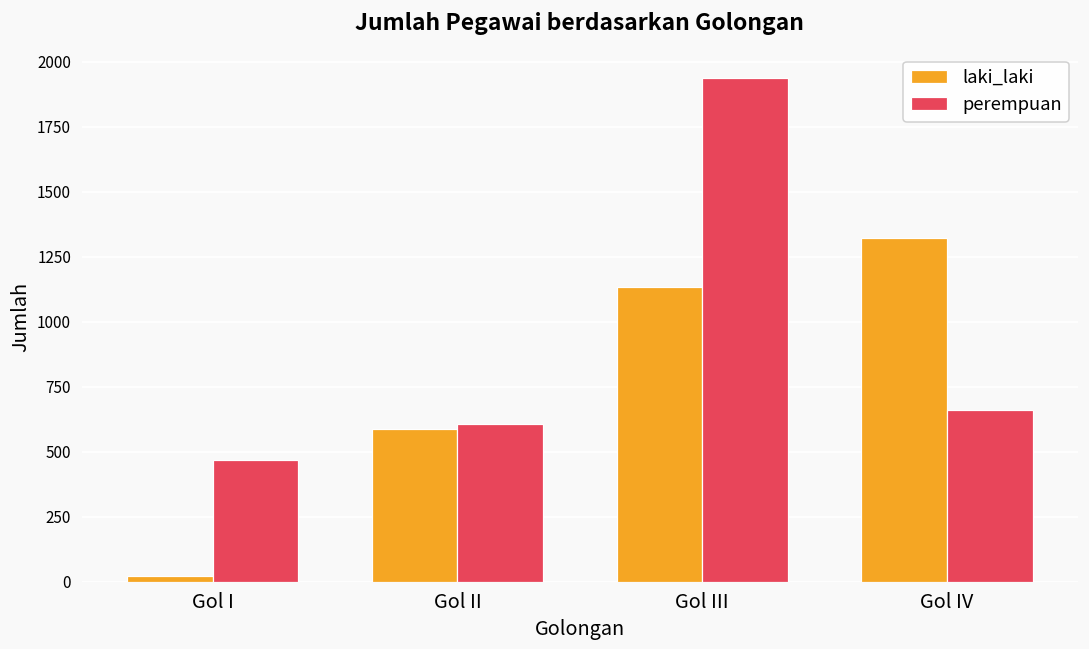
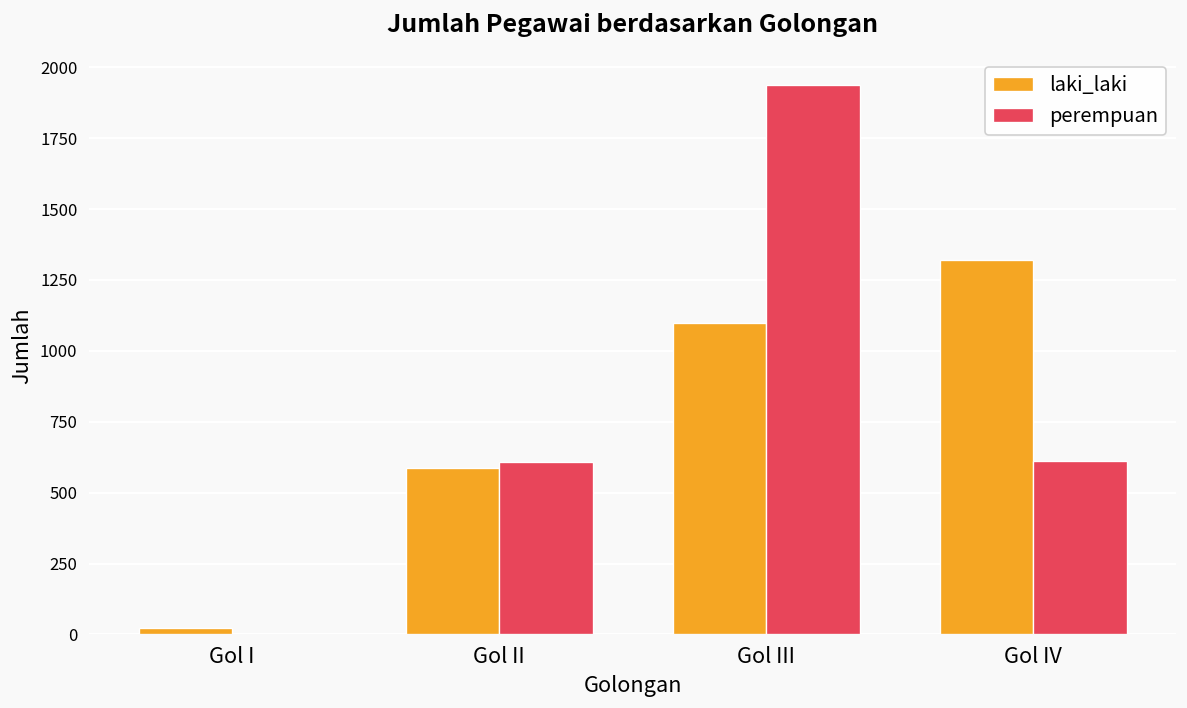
  {
    "laki_laki": {
      "Gol I": 20,
      "Gol II": 590,
-     "Gol III": 1140,
+     "Gol III": 1100,
      "Gol IV": 1320
    },
    "perempuan": {
-     "Gol I": 470,
+     "Gol I": 0,
      "Gol II": 610,
      "Gol III": 1940,
-     "Gol IV": 660
+     "Gol IV": 610
    }
  }
